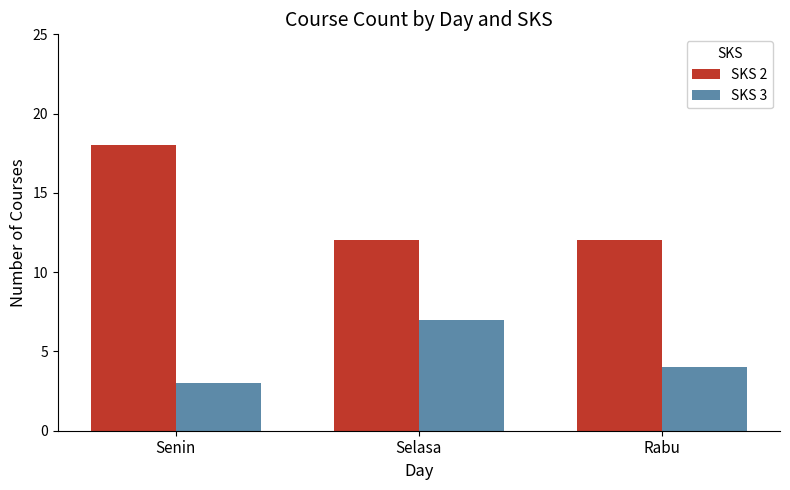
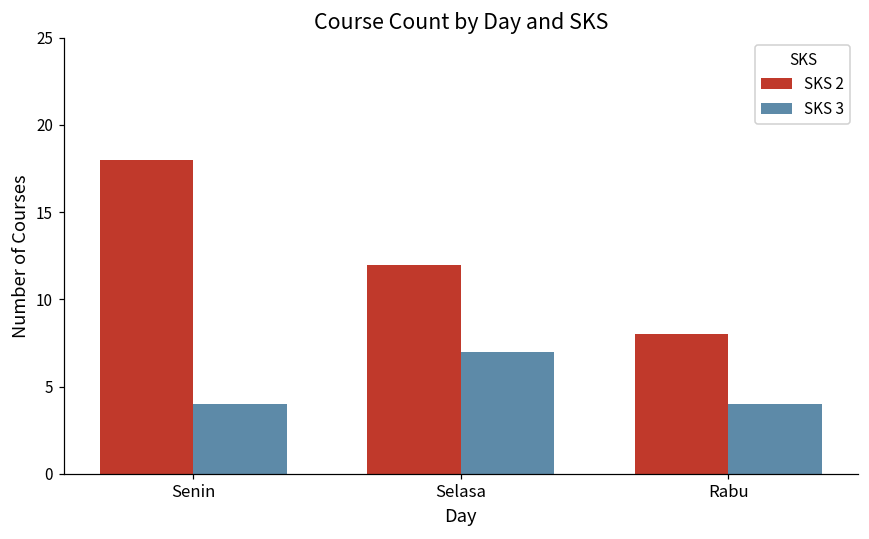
  {
    "SKS 2": {
      "Senin": 18,
      "Selasa": 12,
-     "Rabu": 12
+     "Rabu": 8
    },
    "SKS 3": {
-     "Senin": 3,
+     "Senin": 4,
      "Selasa": 7,
      "Rabu": 4
    }
  }
